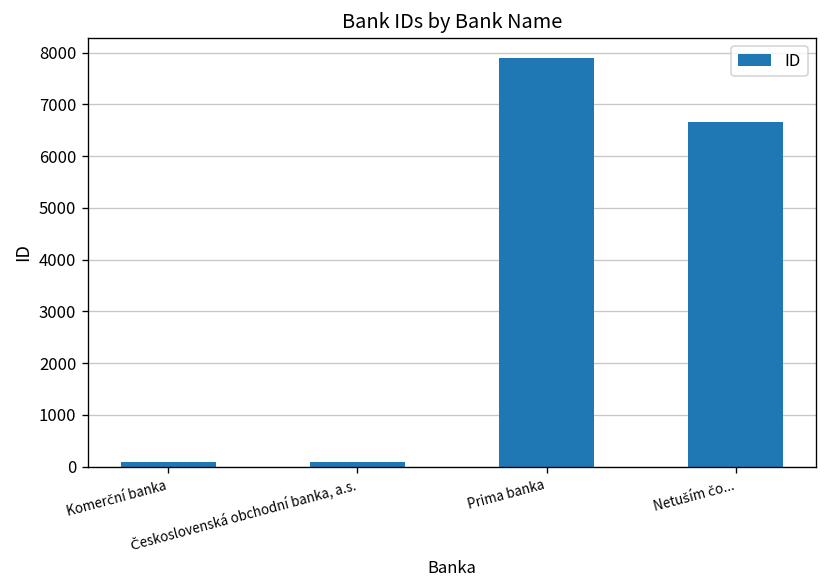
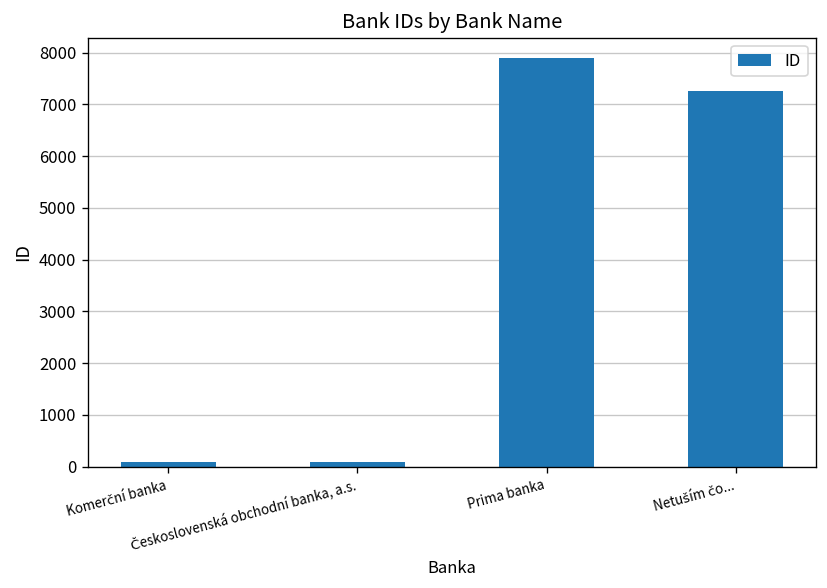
  {
    "Komerční banka": 100,
    "Československá obchodní banka, a.s.": 100,
    "Prima banka": 7900,
-   "Netuším čo...": 6700
+   "Netuším čo...": 7300
  }
